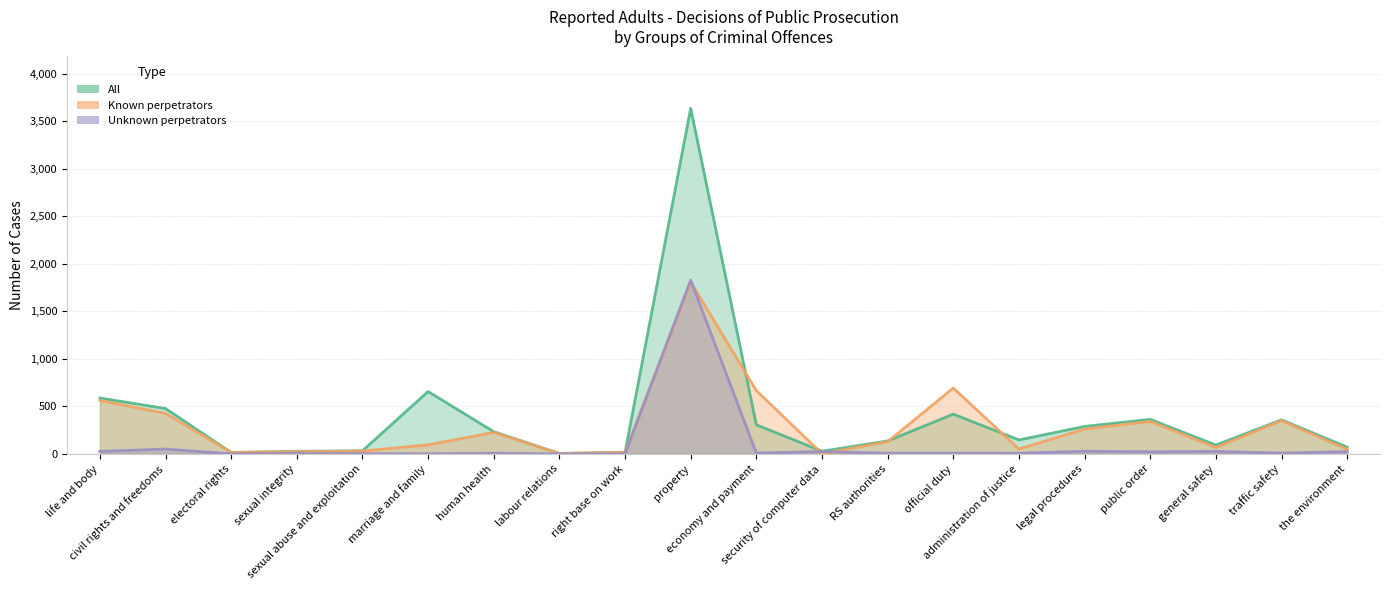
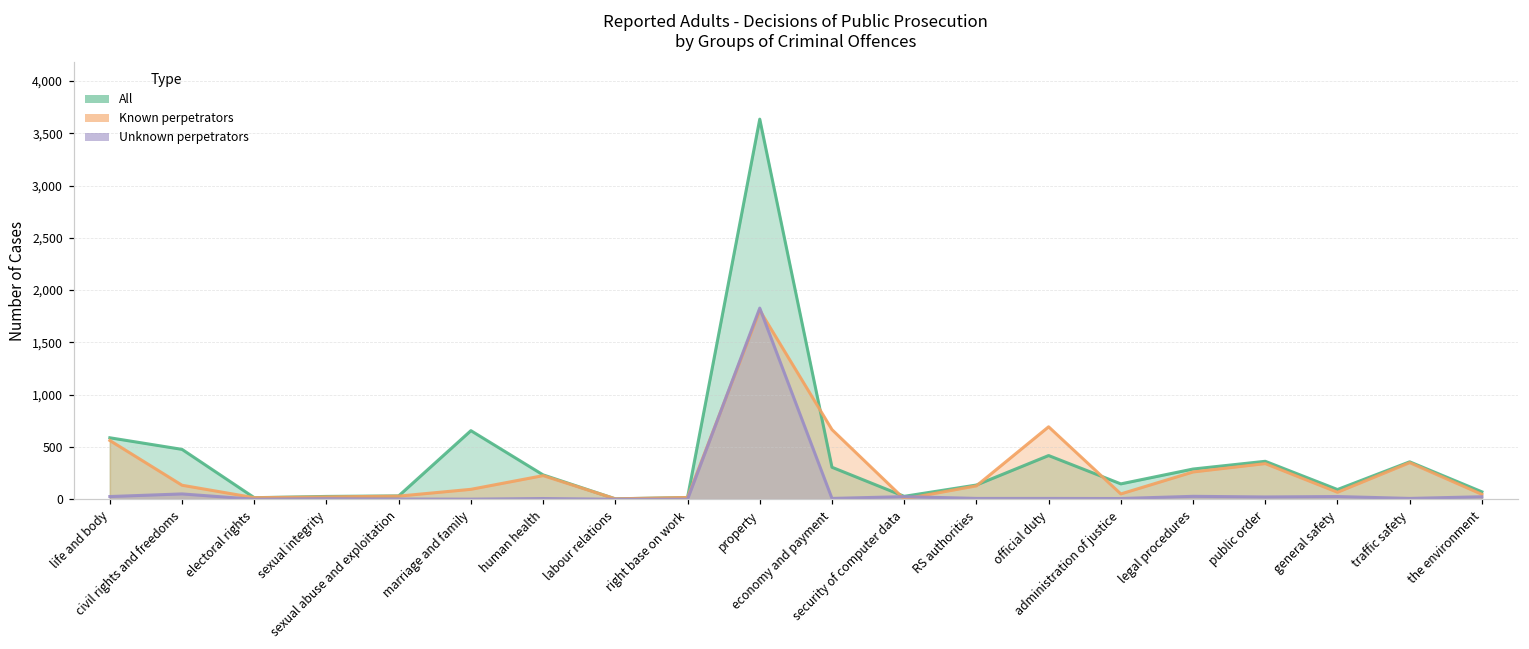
  {
    "Known perpetrators": {
-     "civil rights and freedoms": 400,
+     "civil rights and freedoms": 100,
      "marriage and family": 100,
      "economy and payment": 700,
      "official duty": 700,
      "administration of justice": 100,
      "legal procedures": 300
    }
  }
